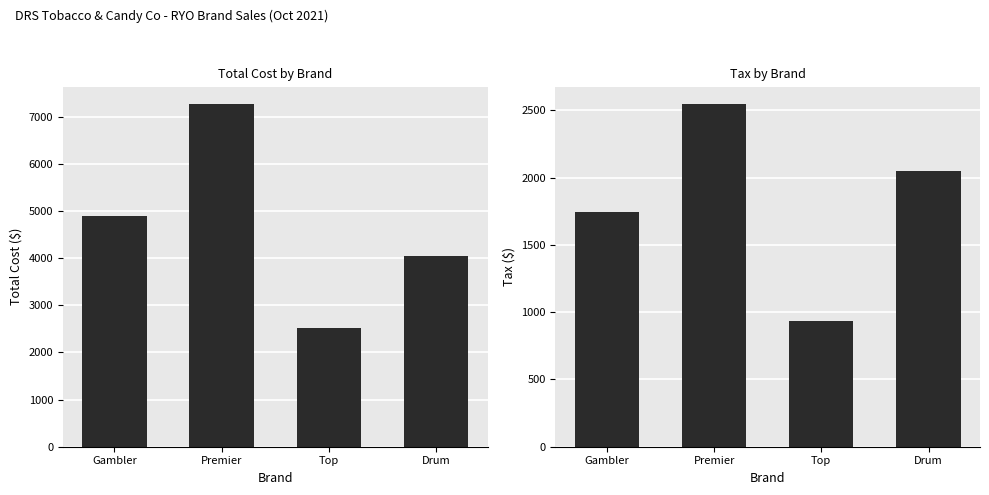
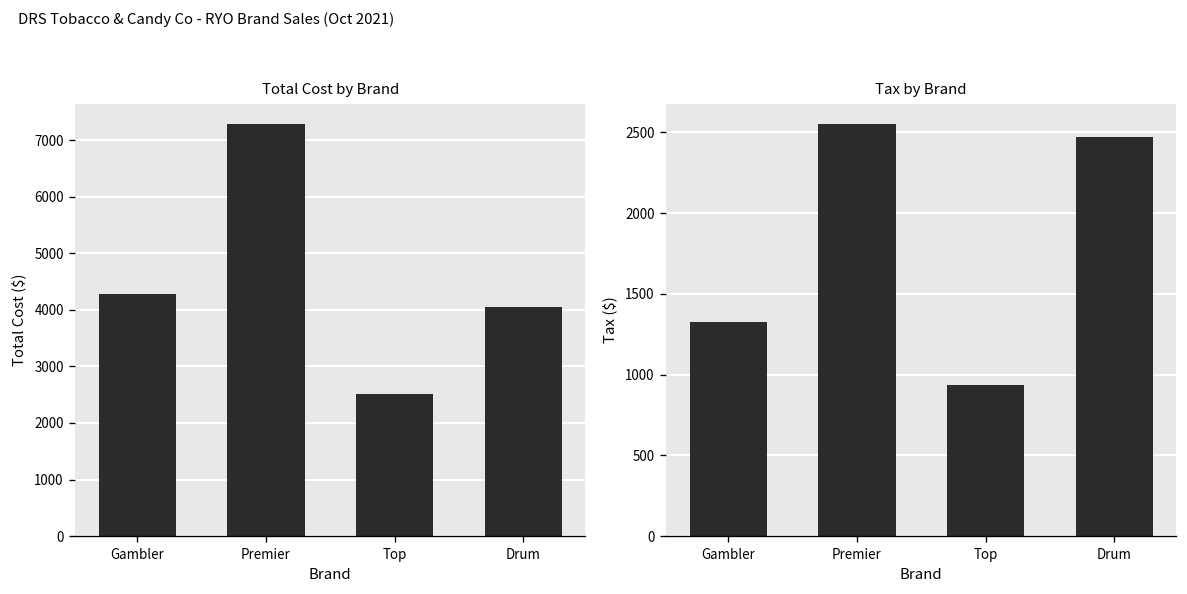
  {
    "Total Cost by Brand": {
-     "Gambler": 4900,
+     "Gambler": 4300,
      "Premier": 7300,
      "Top": 2500,
      "Drum": 4100
    },
    "Tax by Brand": {
-     "Gambler": 1740,
+     "Gambler": 1330,
      "Premier": 2550,
      "Top": 940,
-     "Drum": 2050
+     "Drum": 2470
    }
  }
